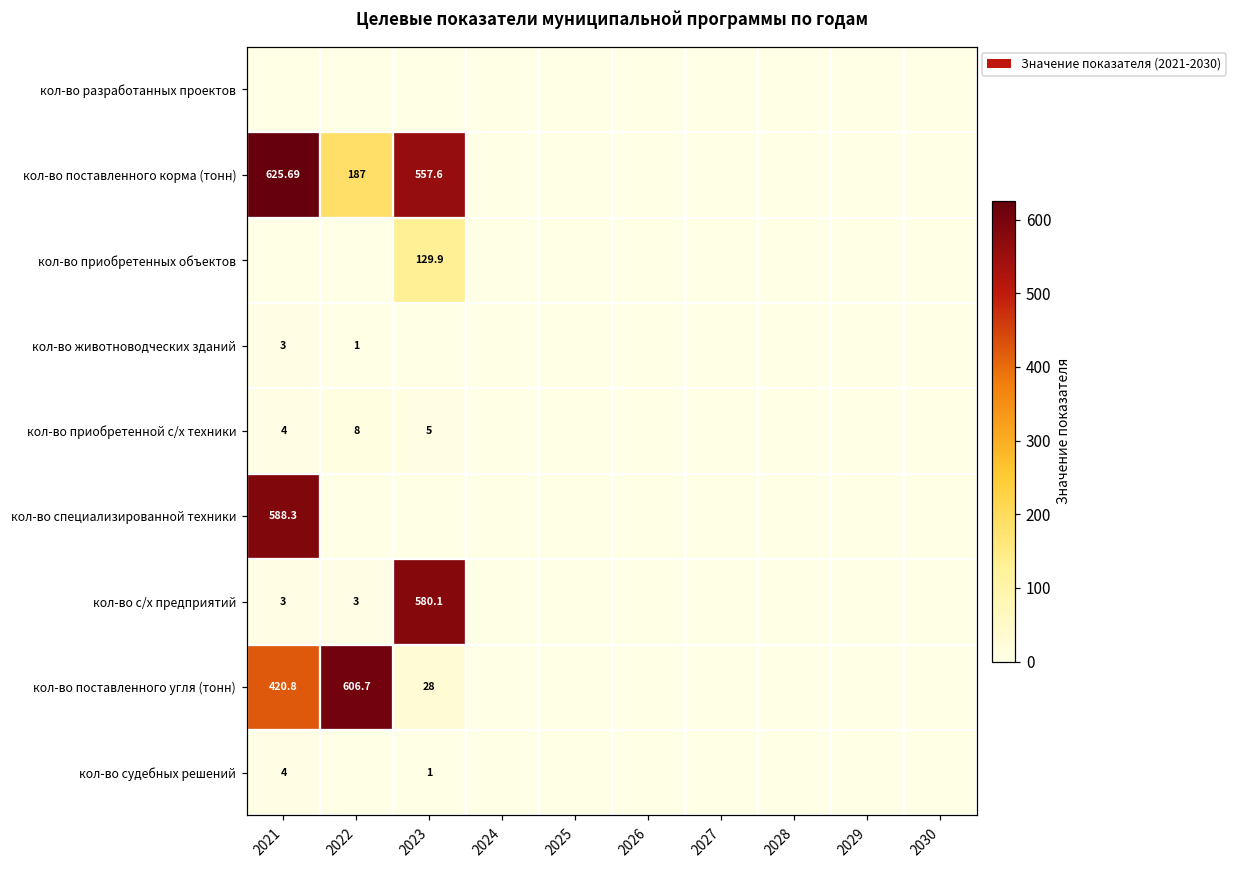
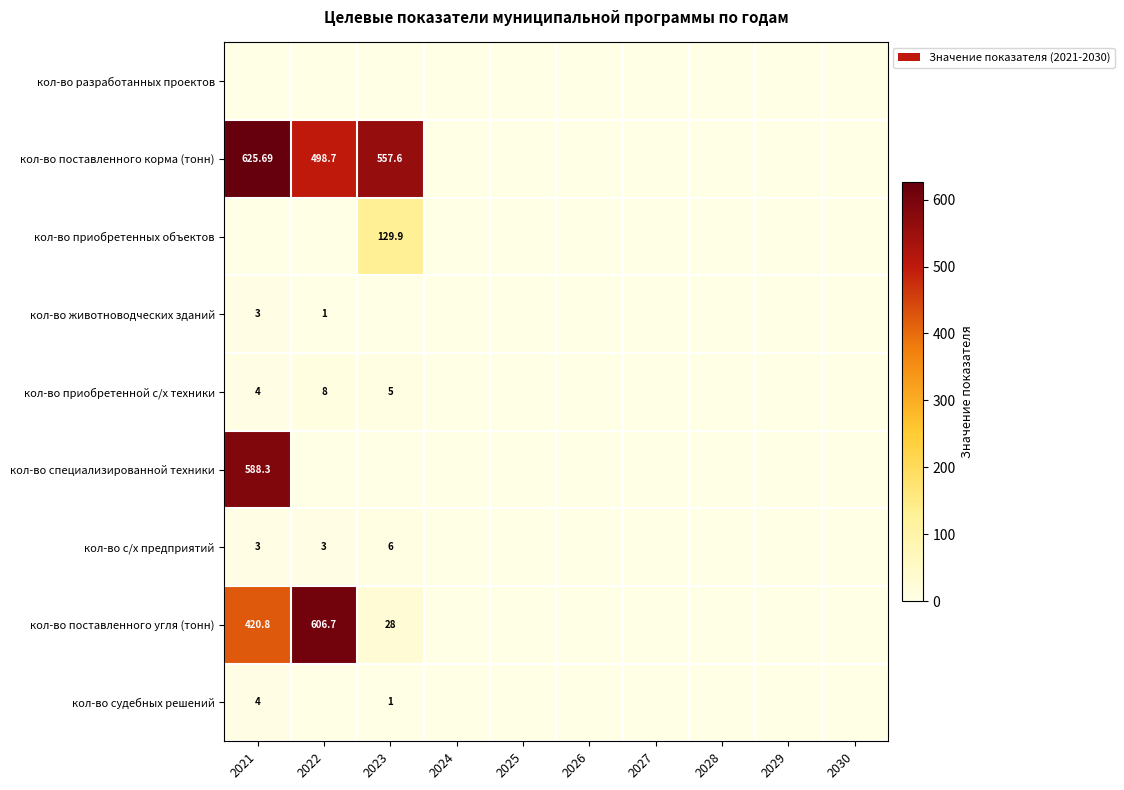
  {
    "кол-во поставленного корма (тонн)": {
      "2021": 625.69,
-     "2022": 187,
+     "2022": 498.7,
      "2023": 557.6
    },
    "кол-во приобретенных объектов": {
      "2023": 129.9
    },
    "кол-во животноводческих зданий": {
      "2021": 3,
      "2022": 1
    },
    "кол-во приобретенной с/х техники": {
      "2021": 4,
      "2022": 8,
      "2023": 5
    },
    "кол-во специализированной техники": {
      "2021": 588.3
    },
    "кол-во с/х предприятий": {
      "2021": 3,
      "2022": 3,
-     "2023": 580.1
+     "2023": 6
    },
    "кол-во поставленного угля (тонн)": {
      "2021": 420.8,
      "2022": 606.7,
      "2023": 28
    },
    "кол-во судебных решений": {
      "2021": 4,
      "2023": 1
    }
  }
